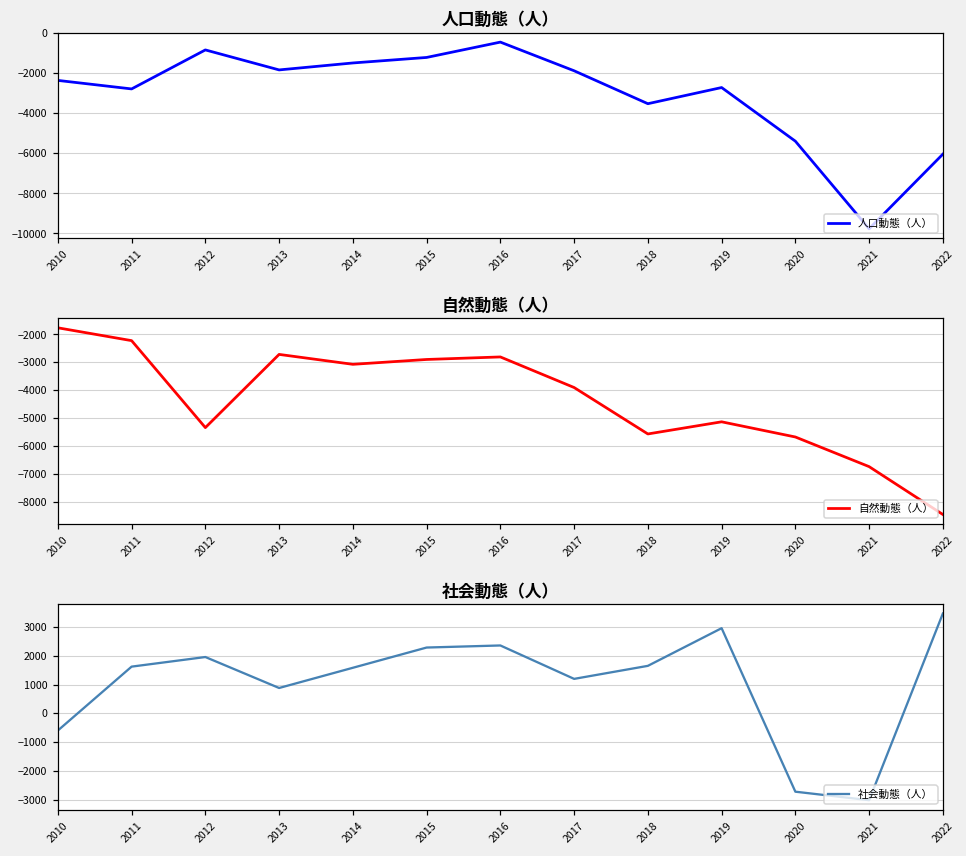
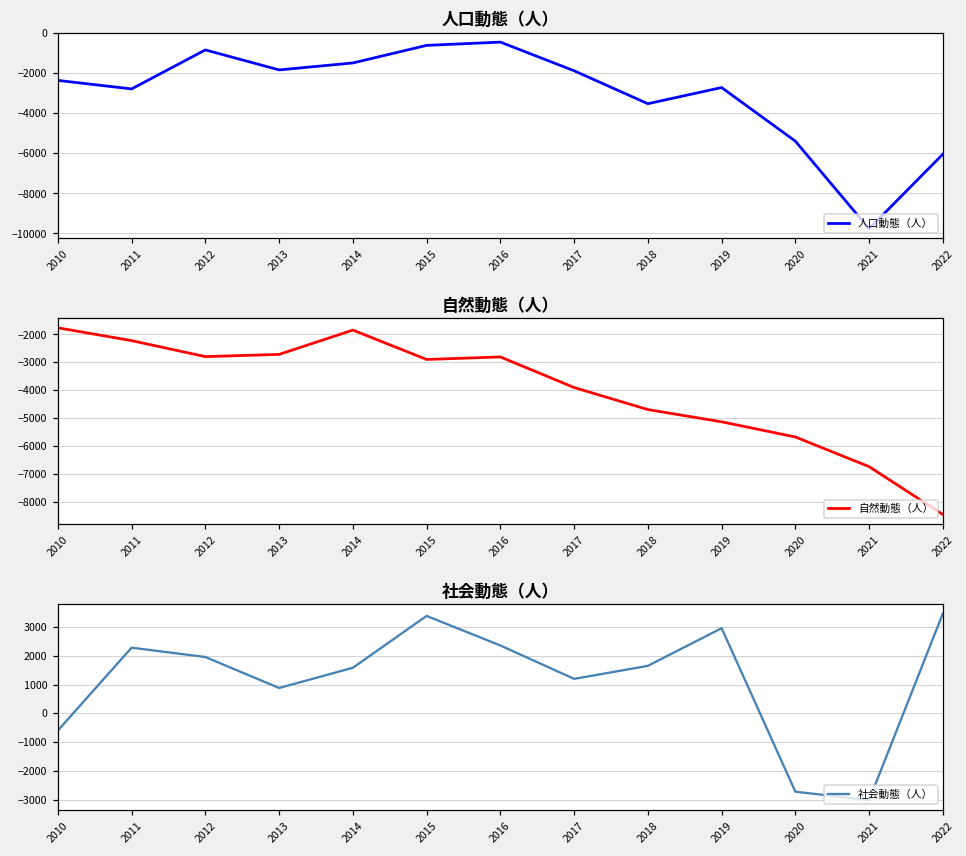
  {
    "人口動態（人）": {
      "2010": -2400,
      "2011": -2800,
      "2012": -800,
      "2013": -1800,
      "2014": -1500,
-     "2015": -1200,
+     "2015": -600,
      "2016": -400,
      "2017": -1900,
      "2018": -3500,
      "2019": -2700,
      "2020": -5400,
      "2022": -6000
    },
    "自然動態（人）": {
      "2010": -1800,
      "2011": -2200,
-     "2012": -5300,
+     "2012": -2800,
      "2013": -2700,
-     "2014": -3100,
+     "2014": -1800,
      "2015": -2900,
      "2016": -2800,
      "2017": -3900,
-     "2018": -5600,
+     "2018": -4700,
      "2019": -5100,
      "2020": -5700,
      "2021": -6700,
      "2022": -8500
    },
    "社会動態（人）": {
      "2010": -600,
-     "2011": 1600,
+     "2011": 2300,
      "2012": 2000,
      "2013": 900,
      "2014": 1600,
-     "2015": 2300,
+     "2015": 3400,
      "2016": 2400,
      "2017": 1200,
      "2018": 1700,
      "2019": 3000,
      "2020": -2700,
      "2022": 3500
    }
  }
